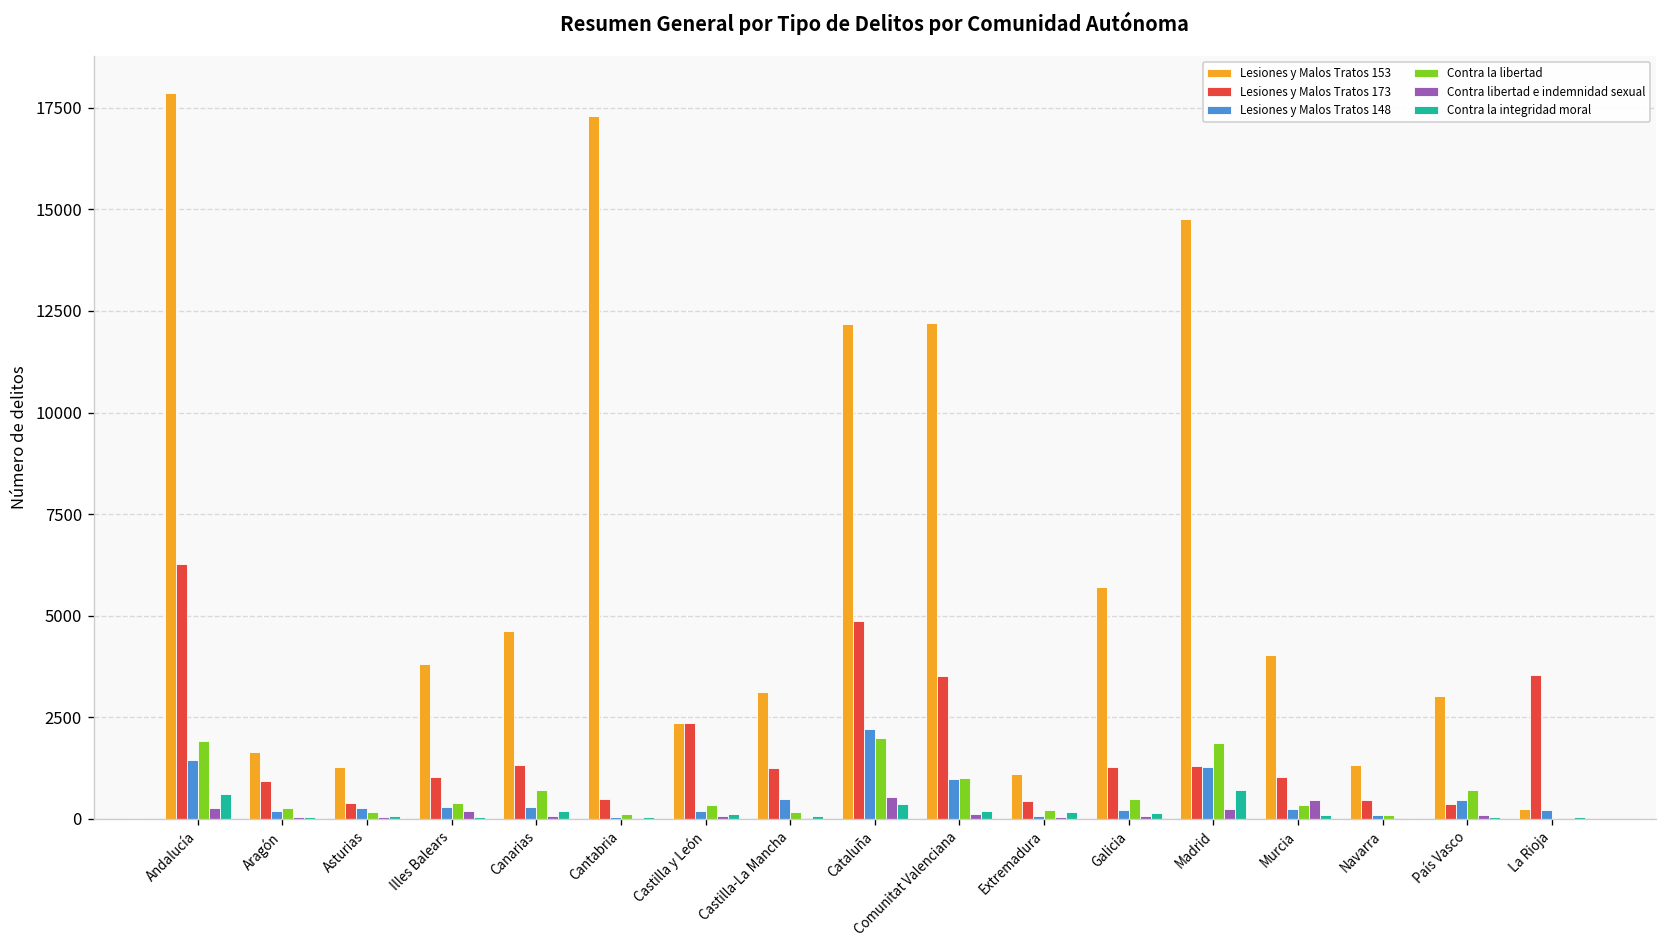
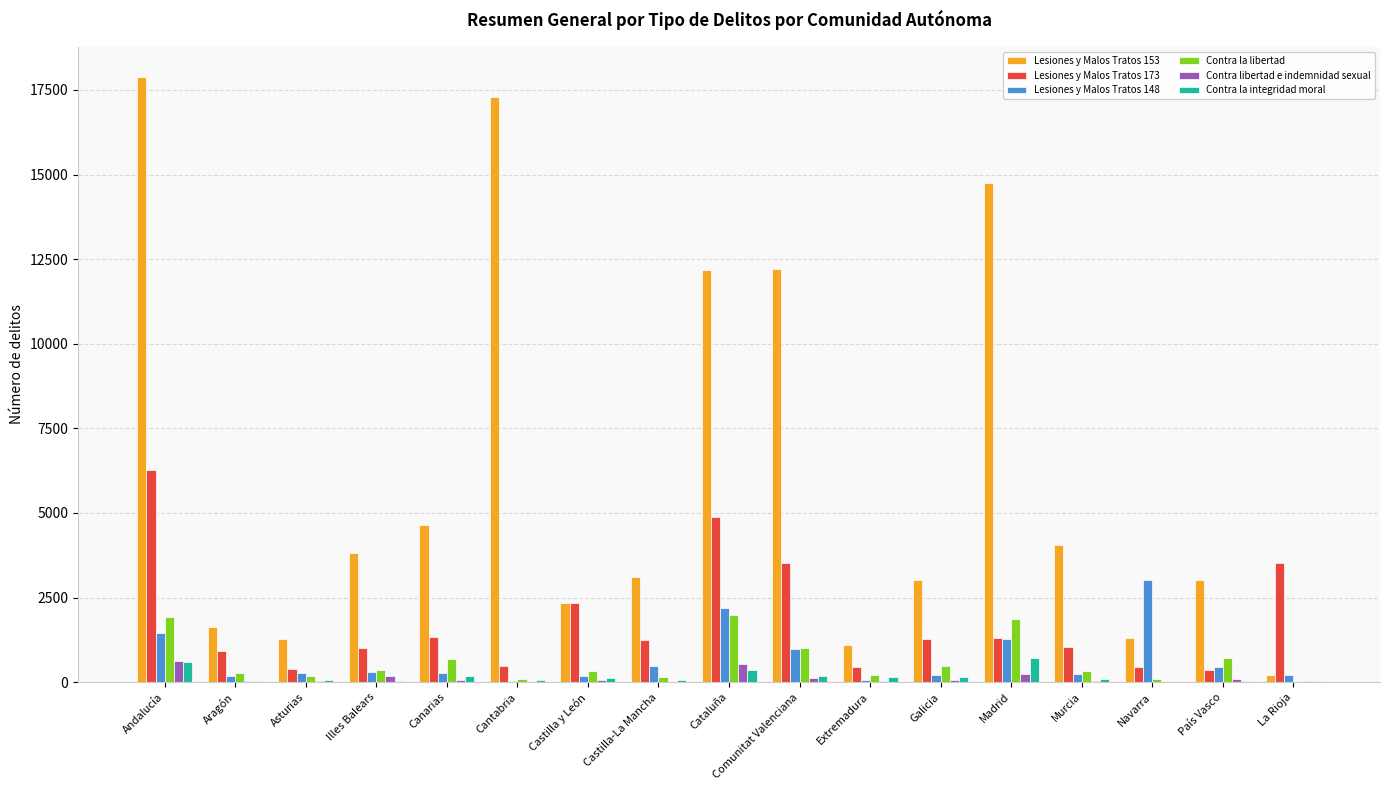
  {
    "Lesiones y Malos Tratos 153": {
      "Andalucía": 17900,
      "Aragón": 1600,
      "Asturias": 1300,
      "Illes Balears": 3800,
      "Canarias": 4600,
      "Cantabria": 17300,
      "Castilla y León": 2300,
      "Castilla-La Mancha": 3100,
      "Cataluña": 12200,
      "Comunitat Valenciana": 12200,
      "Extremadura": 1100,
-     "Galicia": 5700,
+     "Galicia": 3000,
      "Madrid": 14800,
      "Murcia": 4000,
      "Navarra": 1300,
      "País Vasco": 3000,
      "La Rioja": 200
    },
    "Lesiones y Malos Tratos 173": {
      "Andalucía": 6300,
      "Aragón": 900,
      "Asturias": 400,
      "Illes Balears": 1000,
      "Canarias": 1300,
      "Cantabria": 500,
      "Castilla y León": 2300,
      "Castilla-La Mancha": 1200,
      "Cataluña": 4900,
      "Comunitat Valenciana": 3500,
      "Extremadura": 400,
      "Galicia": 1300,
      "Madrid": 1300,
      "Murcia": 1000,
      "Navarra": 400,
      "País Vasco": 400,
      "La Rioja": 3500
    },
    "Lesiones y Malos Tratos 148": {
      "Andalucía": 1400,
      "Aragón": 200,
      "Asturias": 300,
      "Illes Balears": 300,
      "Canarias": 300,
      "Castilla y León": 200,
      "Castilla-La Mancha": 500,
      "Cataluña": 2200,
      "Comunitat Valenciana": 1000,
      "Galicia": 200,
      "Madrid": 1300,
      "Murcia": 200,
-     "Navarra": 100,
+     "Navarra": 3000,
      "País Vasco": 500,
      "La Rioja": 200
    },
    "Contra la libertad": {
      "Andalucía": 1900,
      "Aragón": 300,
      "Asturias": 200,
      "Illes Balears": 400,
      "Canarias": 700,
      "Cantabria": 100,
      "Castilla y León": 300,
      "Castilla-La Mancha": 200,
      "Cataluña": 2000,
      "Comunitat Valenciana": 1000,
      "Extremadura": 200,
      "Galicia": 500,
      "Madrid": 1900,
      "Murcia": 300,
      "Navarra": 100,
      "País Vasco": 700
    },
    "Contra libertad e indemnidad sexual": {
-     "Andalucía": 300,
+     "Andalucía": 600,
      "Illes Balears": 200,
      "Castilla y León": 100,
      "Cataluña": 500,
      "Comunitat Valenciana": 100,
      "Madrid": 200,
-     "Murcia": 500,
+     "Murcia": 0,
      "País Vasco": 100
    },
    "Contra la integridad moral": {
      "Andalucía": 600,
      "Canarias": 200,
      "Castilla y León": 100,
      "Cataluña": 400,
      "Comunitat Valenciana": 200,
      "Extremadura": 200,
      "Galicia": 100,
      "Madrid": 700,
      "Murcia": 100
    }
  }
